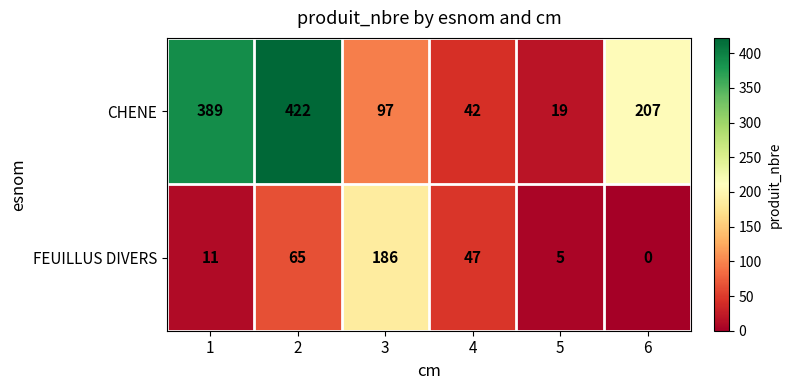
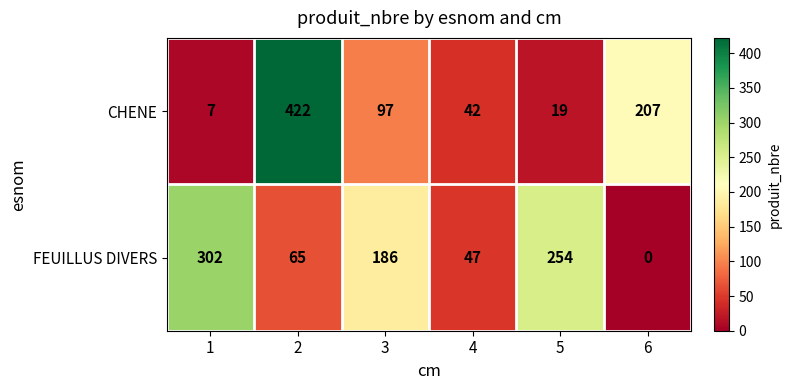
  {
    "CHENE": {
-     "1": 389,
+     "1": 7,
      "2": 422,
      "3": 97,
      "4": 42,
      "5": 19,
      "6": 207
    },
    "FEUILLUS DIVERS": {
-     "1": 11,
+     "1": 302,
      "2": 65,
      "3": 186,
      "4": 47,
-     "5": 5,
+     "5": 254,
      "6": 0
    }
  }
